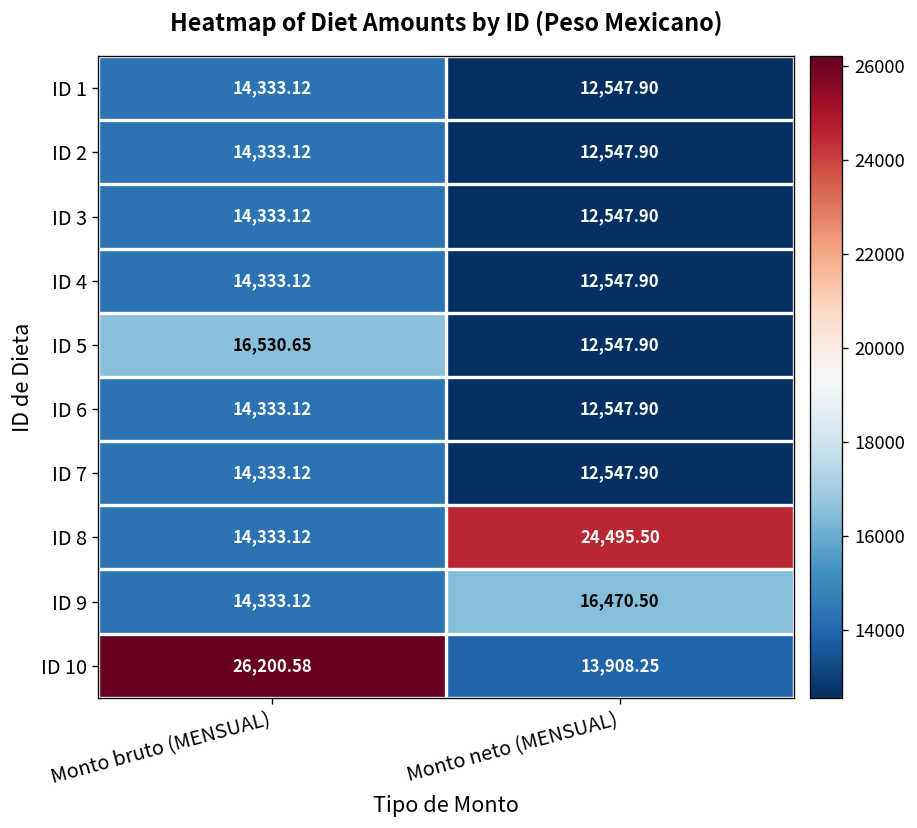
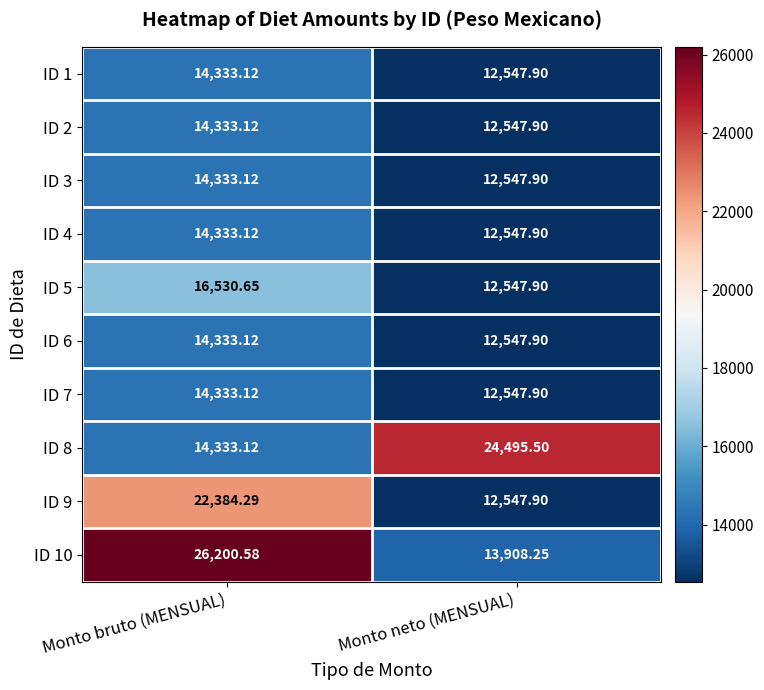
  {
    "ID 1": {
      "Monto bruto (MENSUAL)": "14,333.12",
      "Monto neto (MENSUAL)": "12,547.90"
    },
    "ID 2": {
      "Monto bruto (MENSUAL)": "14,333.12",
      "Monto neto (MENSUAL)": "12,547.90"
    },
    "ID 3": {
      "Monto bruto (MENSUAL)": "14,333.12",
      "Monto neto (MENSUAL)": "12,547.90"
    },
    "ID 4": {
      "Monto bruto (MENSUAL)": "14,333.12",
      "Monto neto (MENSUAL)": "12,547.90"
    },
    "ID 5": {
      "Monto bruto (MENSUAL)": "16,530.65",
      "Monto neto (MENSUAL)": "12,547.90"
    },
    "ID 6": {
      "Monto bruto (MENSUAL)": "14,333.12",
      "Monto neto (MENSUAL)": "12,547.90"
    },
    "ID 7": {
      "Monto bruto (MENSUAL)": "14,333.12",
      "Monto neto (MENSUAL)": "12,547.90"
    },
    "ID 8": {
      "Monto bruto (MENSUAL)": "14,333.12",
      "Monto neto (MENSUAL)": "24,495.50"
    },
    "ID 9": {
-     "Monto bruto (MENSUAL)": "14,333.12",
-     "Monto neto (MENSUAL)": "16,470.50"
+     "Monto bruto (MENSUAL)": "22,384.29",
+     "Monto neto (MENSUAL)": "12,547.90"
    },
    "ID 10": {
      "Monto bruto (MENSUAL)": "26,200.58",
      "Monto neto (MENSUAL)": "13,908.25"
    }
  }
